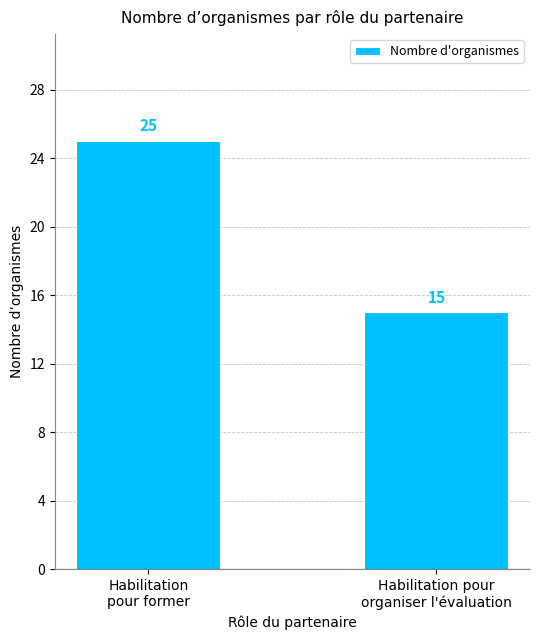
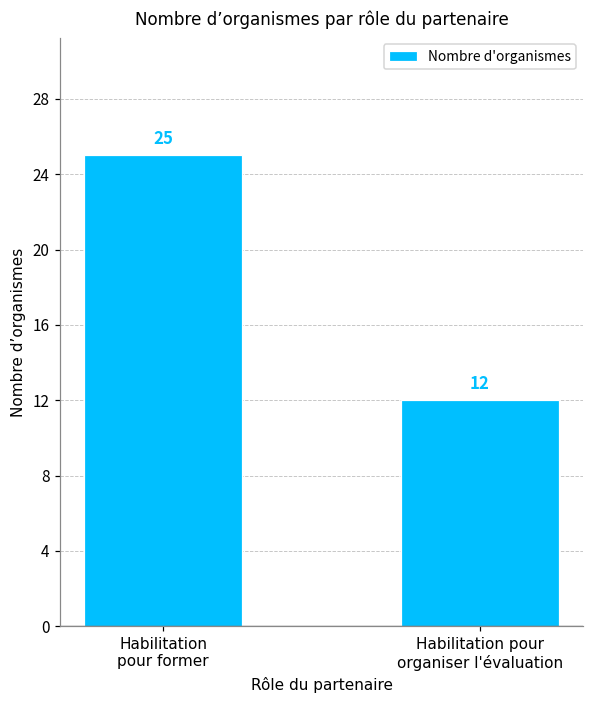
  {
    "Habilitation pour former": 25,
-   "Habilitation pour organiser l'évaluation": 15
+   "Habilitation pour organiser l'évaluation": 12
  }
